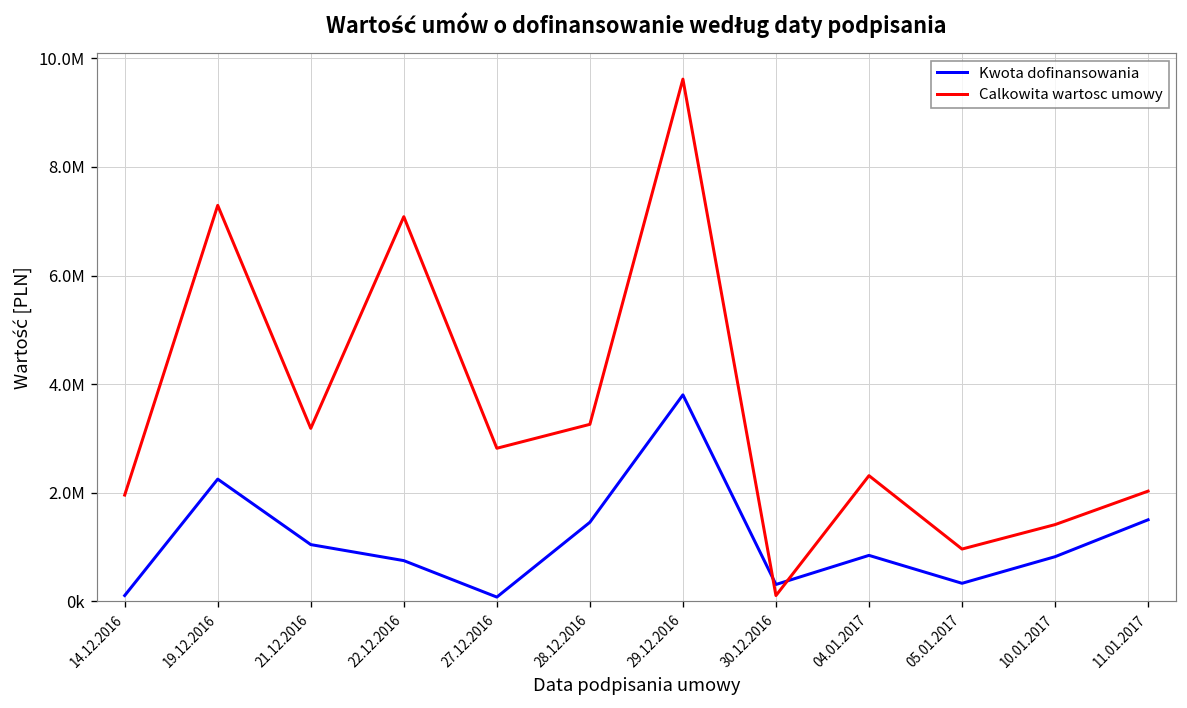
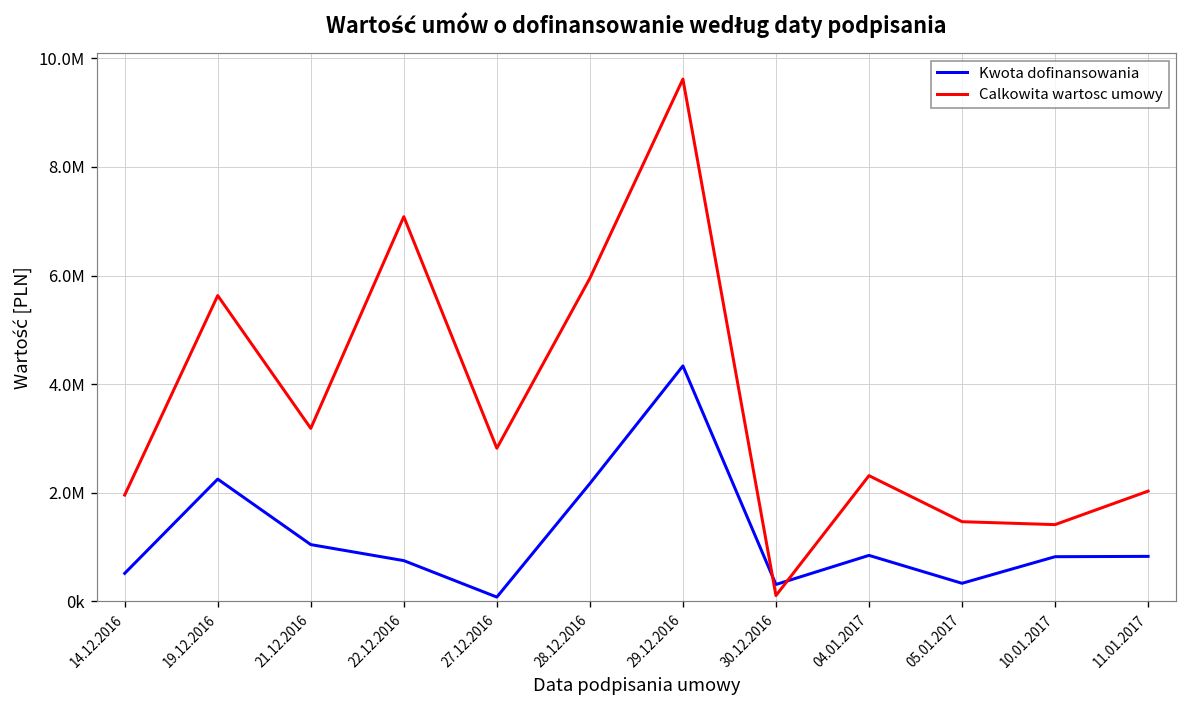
  {
    "Kwota dofinansowania": {
-     "14.12.2016": 100000,
+     "14.12.2016": 500000,
      "19.12.2016": 2300000,
      "21.12.2016": 1000000,
      "22.12.2016": 800000,
      "27.12.2016": 100000,
-     "28.12.2016": 1500000,
-     "29.12.2016": 3800000,
+     "28.12.2016": 2200000,
+     "29.12.2016": 4300000,
      "30.12.2016": 300000,
      "04.01.2017": 800000,
      "05.01.2017": 300000,
      "10.01.2017": 800000,
-     "11.01.2017": 1500000
+     "11.01.2017": 800000
    },
    "Calkowita wartosc umowy": {
      "14.12.2016": 2000000,
-     "19.12.2016": 7300000,
+     "19.12.2016": 5600000,
      "21.12.2016": 3200000,
      "22.12.2016": 7100000,
      "27.12.2016": 2800000,
-     "28.12.2016": 3300000,
+     "28.12.2016": 6000000,
      "29.12.2016": 9600000,
      "30.12.2016": 100000,
      "04.01.2017": 2300000,
-     "05.01.2017": 1000000,
+     "05.01.2017": 1500000,
      "10.01.2017": 1400000,
      "11.01.2017": 2000000
    }
  }
